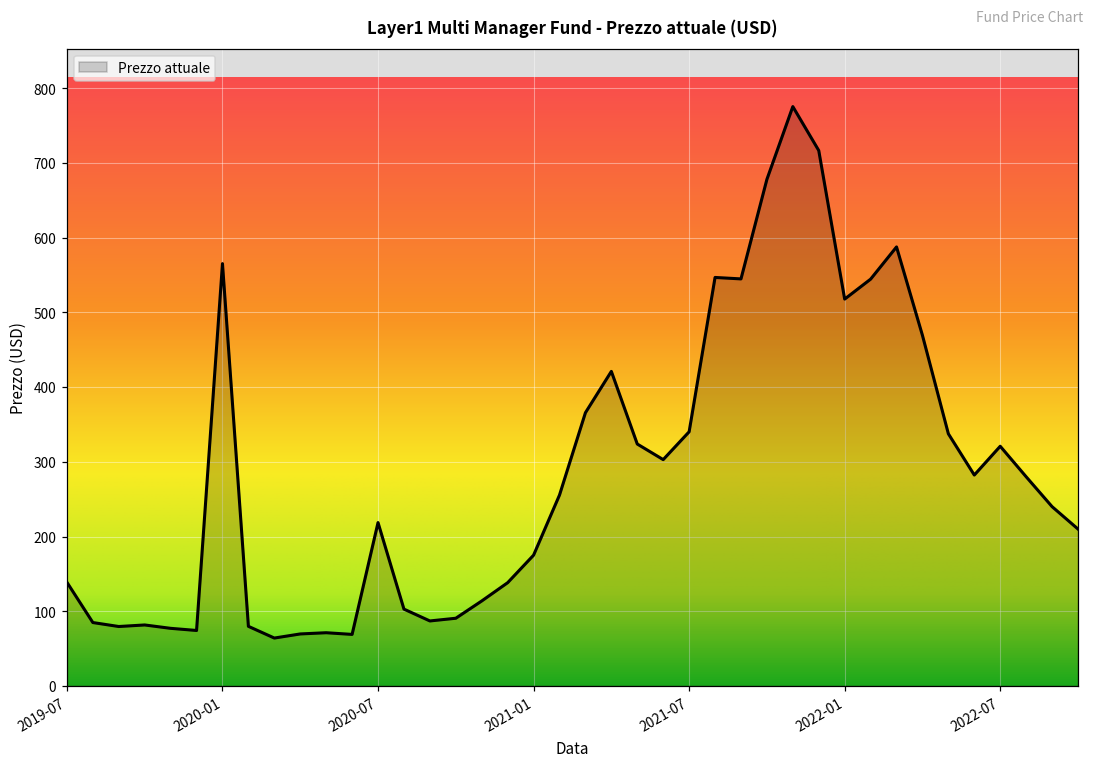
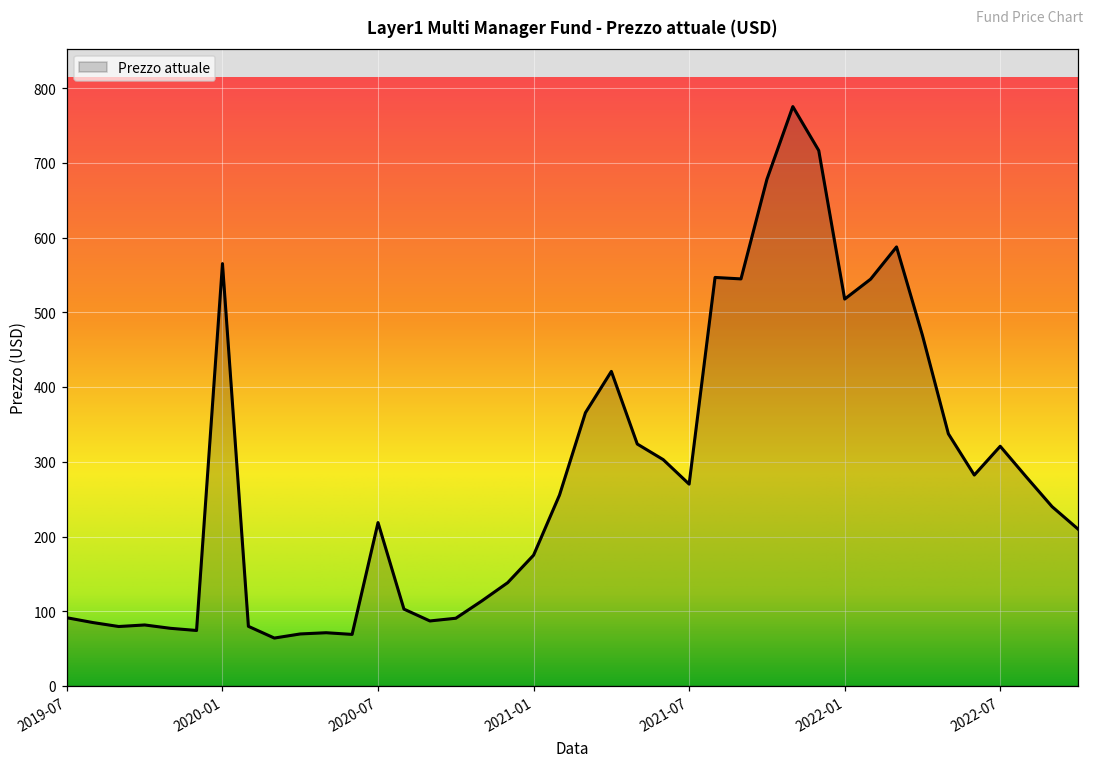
  {
-   "2019-07": 140,
+   "2019-07": 90,
    "2020-01": 570,
    "2020-07": 220,
    "2021-01": 180,
-   "2021-07": 340,
+   "2021-07": 270,
    "2022-01": 520,
    "2022-07": 320
  }
